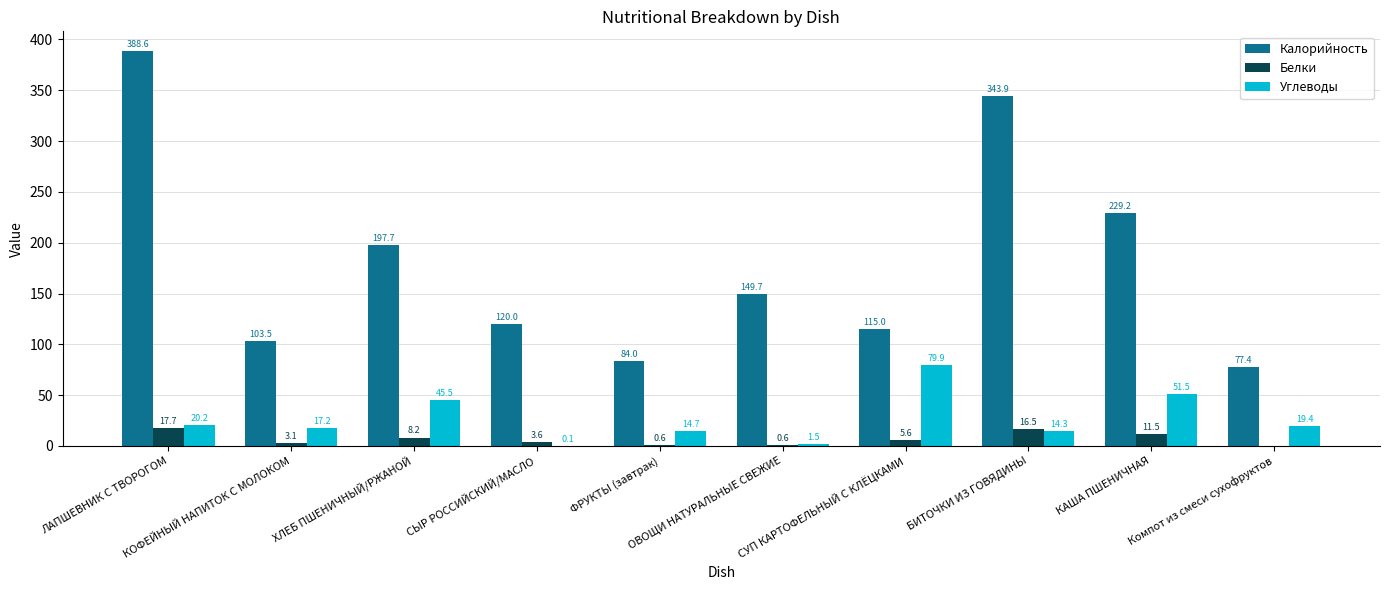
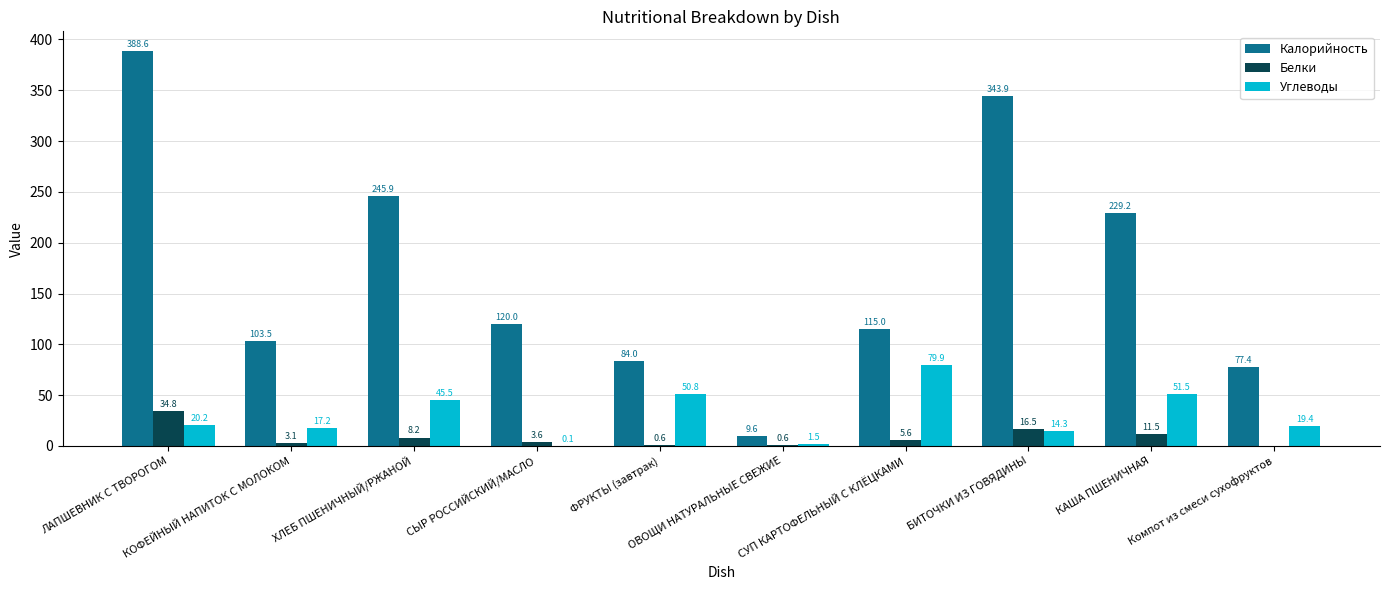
  {
    "Калорийность": {
      "ЛАПШЕВНИК С ТВОРОГОМ": 388.6,
      "КОФЕЙНЫЙ НАПИТОК С МОЛОКОМ": 103.5,
-     "ХЛЕБ ПШЕНИЧНЫЙ/РЖАНОЙ": 197.7,
+     "ХЛЕБ ПШЕНИЧНЫЙ/РЖАНОЙ": 245.9,
      "СЫР РОССИЙСКИЙ/МАСЛО": 120.0,
      "ФРУКТЫ (завтрак)": 84.0,
-     "ОВОЩИ НАТУРАЛЬНЫЕ СВЕЖИЕ": 149.7,
+     "ОВОЩИ НАТУРАЛЬНЫЕ СВЕЖИЕ": 9.6,
      "СУП КАРТОФЕЛЬНЫЙ С КЛЁЦКАМИ": 115.0,
      "БИТОЧКИ ИЗ ГОВЯДИНЫ": 343.9,
      "КАША ПШЕНИЧНАЯ": 229.2,
      "Компот из смеси сухофруктов": 77.4
    },
    "Белки": {
-     "ЛАПШЕВНИК С ТВОРОГОМ": 17.7,
+     "ЛАПШЕВНИК С ТВОРОГОМ": 34.8,
      "КОФЕЙНЫЙ НАПИТОК С МОЛОКОМ": 3.1,
      "ХЛЕБ ПШЕНИЧНЫЙ/РЖАНОЙ": 8.2,
      "СЫР РОССИЙСКИЙ/МАСЛО": 3.6,
      "ФРУКТЫ (завтрак)": 0.6,
      "ОВОЩИ НАТУРАЛЬНЫЕ СВЕЖИЕ": 0.6,
      "СУП КАРТОФЕЛЬНЫЙ С КЛЁЦКАМИ": 5.6,
      "БИТОЧКИ ИЗ ГОВЯДИНЫ": 16.5,
      "КАША ПШЕНИЧНАЯ": 11.5
    },
    "Углеводы": {
      "ЛАПШЕВНИК С ТВОРОГОМ": 20.2,
      "КОФЕЙНЫЙ НАПИТОК С МОЛОКОМ": 17.2,
      "ХЛЕБ ПШЕНИЧНЫЙ/РЖАНОЙ": 45.5,
      "СЫР РОССИЙСКИЙ/МАСЛО": 0.1,
-     "ФРУКТЫ (завтрак)": 14.7,
+     "ФРУКТЫ (завтрак)": 50.8,
      "ОВОЩИ НАТУРАЛЬНЫЕ СВЕЖИЕ": 1.5,
      "СУП КАРТОФЕЛЬНЫЙ С КЛЁЦКАМИ": 79.9,
      "БИТОЧКИ ИЗ ГОВЯДИНЫ": 14.3,
      "КАША ПШЕНИЧНАЯ": 51.5,
      "Компот из смеси сухофруктов": 19.4
    }
  }
